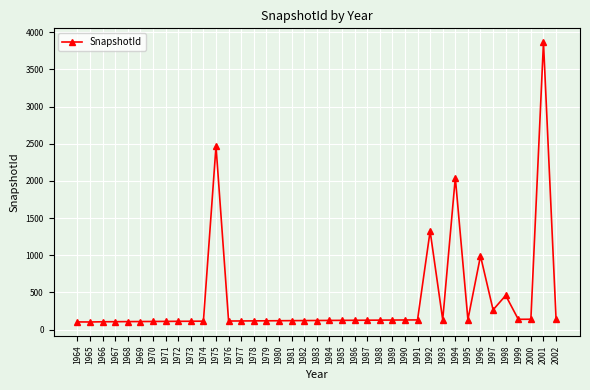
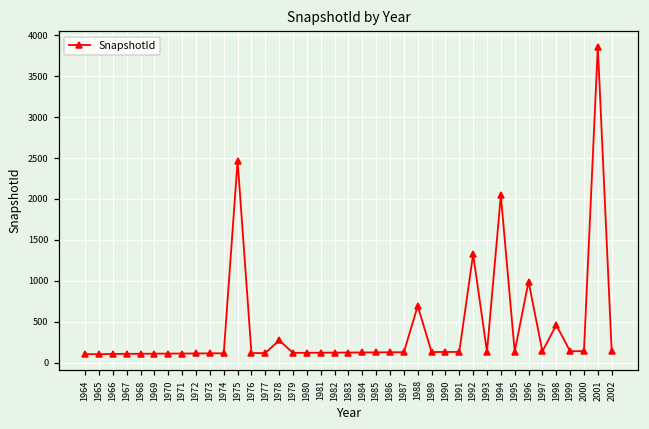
  {
    "1964": 100,
    "1965": 100,
    "1966": 100,
    "1967": 100,
    "1968": 100,
    "1969": 100,
    "1970": 100,
    "1971": 100,
    "1972": 100,
    "1973": 100,
    "1974": 100,
    "1975": 2500,
    "1976": 100,
    "1977": 100,
-   "1978": 100,
+   "1978": 300,
    "1979": 100,
    "1980": 100,
    "1981": 100,
    "1982": 100,
    "1983": 100,
    "1984": 100,
    "1985": 100,
    "1986": 100,
    "1987": 100,
-   "1988": 100,
+   "1988": 700,
    "1989": 100,
    "1990": 100,
    "1991": 100,
    "1992": 1300,
    "1993": 100,
    "1994": 2000,
    "1995": 100,
    "1996": 1000,
-   "1997": 300,
+   "1997": 100,
    "1998": 500,
    "1999": 100,
    "2000": 100,
    "2001": 3900,
    "2002": 100
  }
